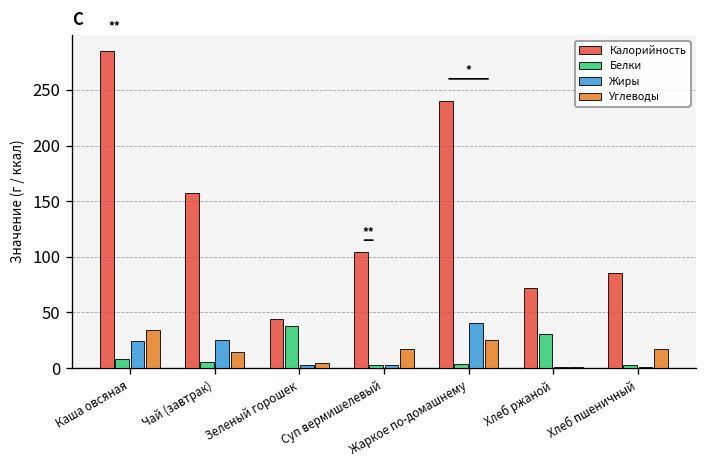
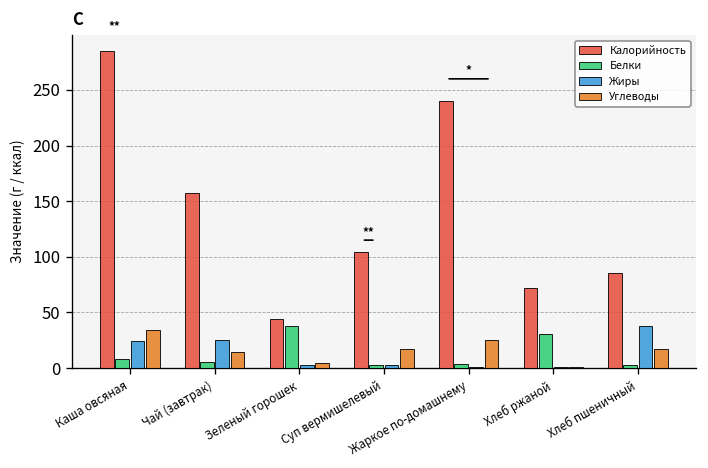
  {
    "Белки": {
      "Каша овсяная": 10,
      "Чай (завтрак)": 10,
      "Зеленый горошек": 40,
      "Жаркое по-домашнему": 0,
      "Хлеб ржаной": 30
    },
    "Жиры": {
      "Каша овсяная": 20,
      "Чай (завтрак)": 30,
      "Суп вермишелевый": 0,
-     "Жаркое по-домашнему": 40,
-     "Хлеб пшеничный": 0
+     "Жаркое по-домашнему": 0,
+     "Хлеб пшеничный": 40
    }
  }
